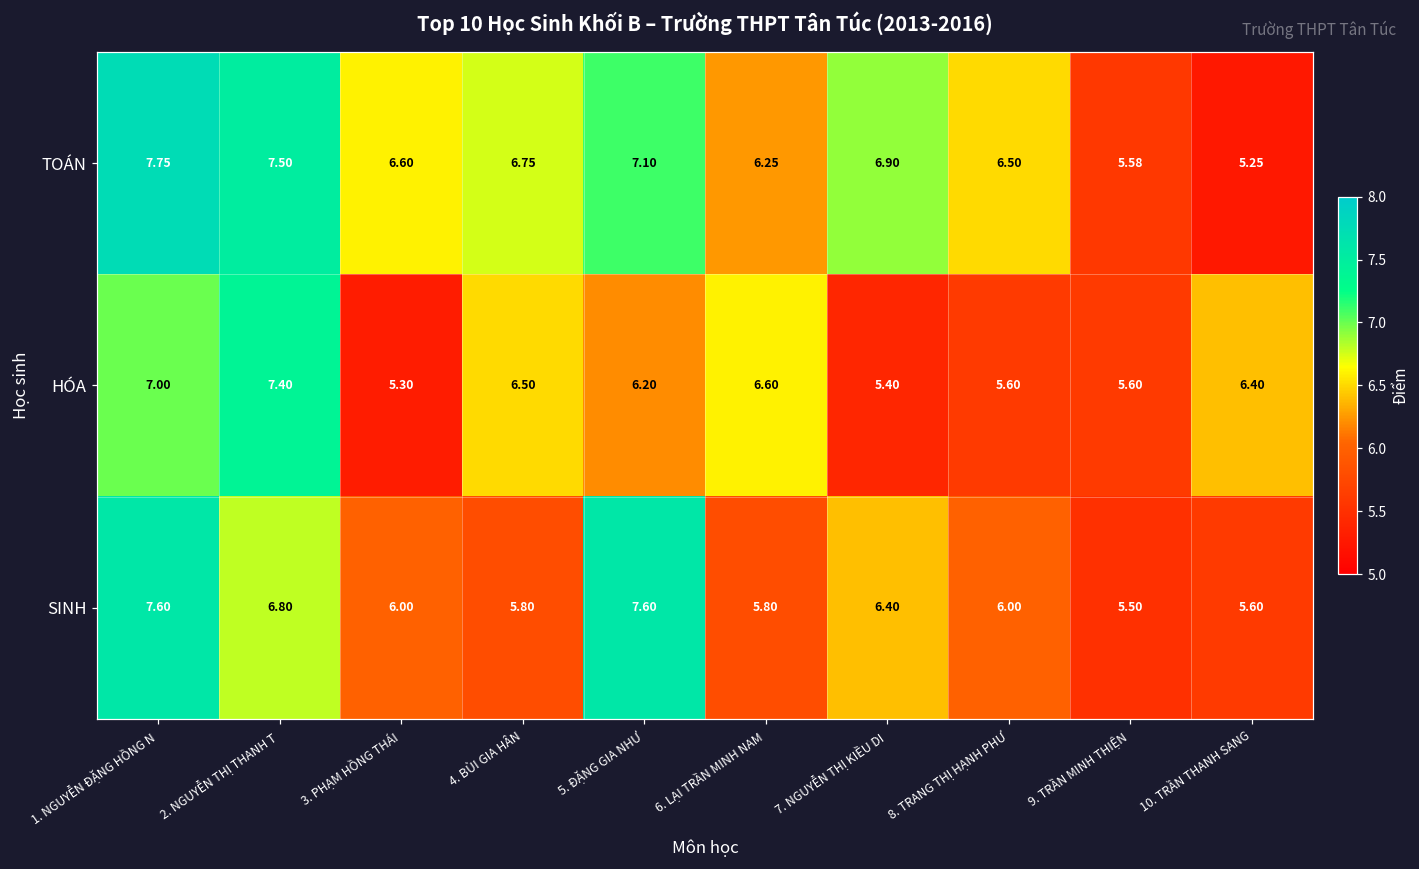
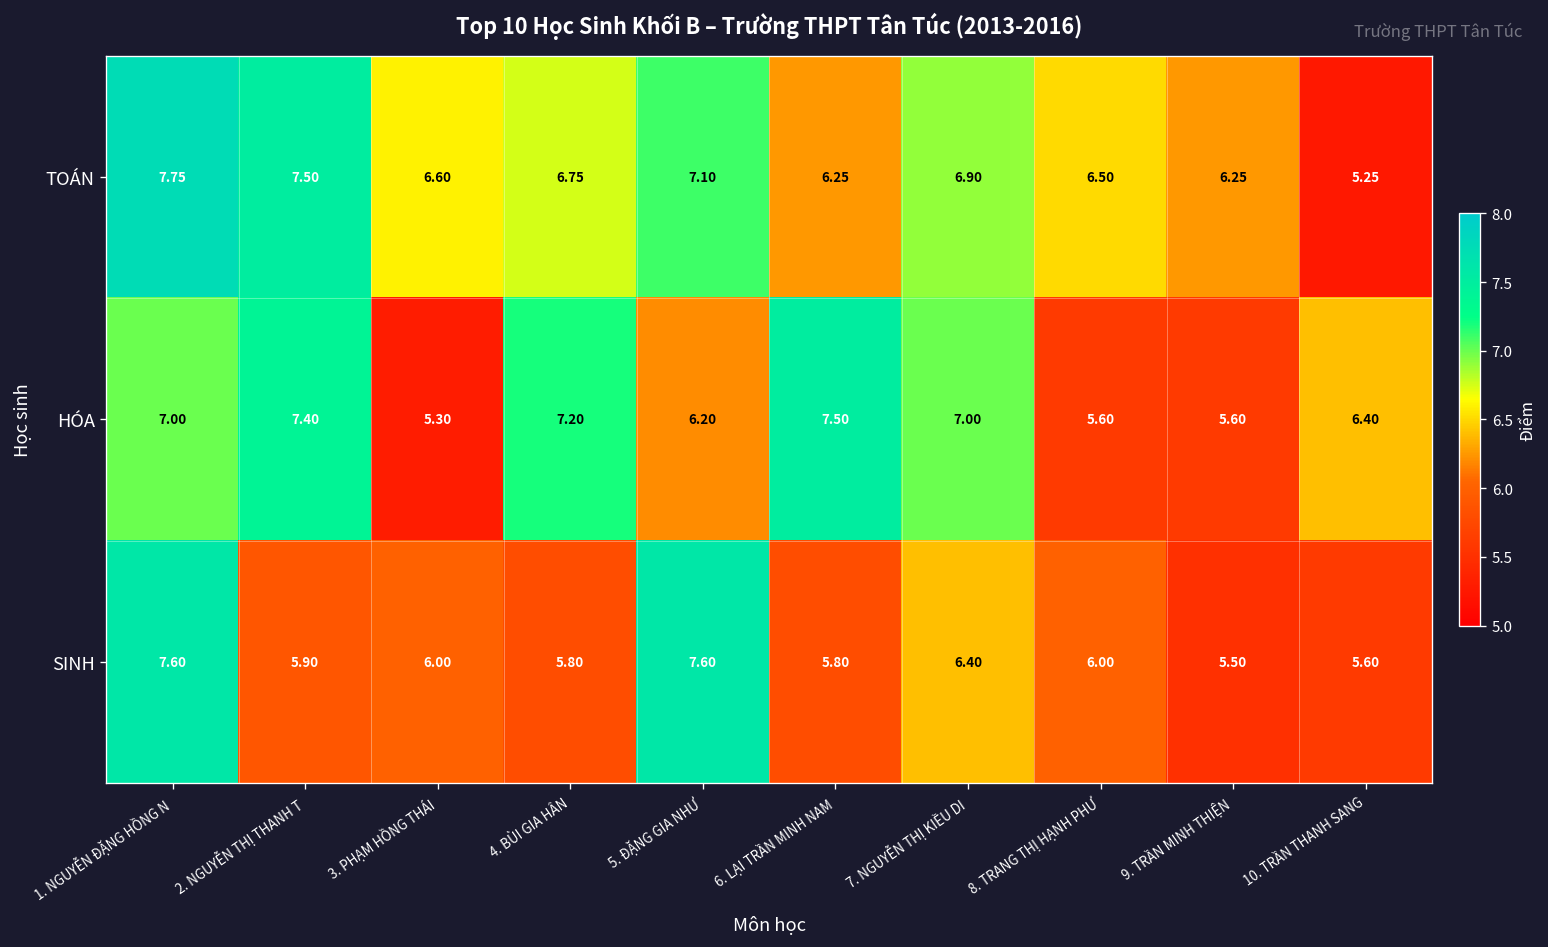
  {
    "TOÁN": {
      "1. NGUYỄN ĐẶNG HỒNG N": 7.75,
      "2. NGUYỄN THỊ THANH T": 7.50,
      "3. PHẠM HỒNG THÁI": 6.60,
      "4. BÙI GIA HÂN": 6.75,
      "5. ĐẶNG GIA NHƯ": 7.10,
      "6. LẠI TRẦN MINH NAM": 6.25,
      "7. NGUYỄN THỊ KIỀU DI": 6.90,
      "8. TRANG THỊ HẠNH PHƯ": 6.50,
-     "9. TRẦN MINH THIỆN": 5.58,
+     "9. TRẦN MINH THIỆN": 6.25,
      "10. TRẦN THANH SANG": 5.25
    },
    "HÓA": {
      "1. NGUYỄN ĐẶNG HỒNG N": 7.00,
      "2. NGUYỄN THỊ THANH T": 7.40,
      "3. PHẠM HỒNG THÁI": 5.30,
-     "4. BÙI GIA HÂN": 6.50,
+     "4. BÙI GIA HÂN": 7.20,
      "5. ĐẶNG GIA NHƯ": 6.20,
-     "6. LẠI TRẦN MINH NAM": 6.60,
-     "7. NGUYỄN THỊ KIỀU DI": 5.40,
+     "6. LẠI TRẦN MINH NAM": 7.50,
+     "7. NGUYỄN THỊ KIỀU DI": 7.00,
      "8. TRANG THỊ HẠNH PHƯ": 5.60,
      "9. TRẦN MINH THIỆN": 5.60,
      "10. TRẦN THANH SANG": 6.40
    },
    "SINH": {
      "1. NGUYỄN ĐẶNG HỒNG N": 7.60,
-     "2. NGUYỄN THỊ THANH T": 6.80,
+     "2. NGUYỄN THỊ THANH T": 5.90,
      "3. PHẠM HỒNG THÁI": 6.00,
      "4. BÙI GIA HÂN": 5.80,
      "5. ĐẶNG GIA NHƯ": 7.60,
      "6. LẠI TRẦN MINH NAM": 5.80,
      "7. NGUYỄN THỊ KIỀU DI": 6.40,
      "8. TRANG THỊ HẠNH PHƯ": 6.00,
      "9. TRẦN MINH THIỆN": 5.50,
      "10. TRẦN THANH SANG": 5.60
    }
  }
